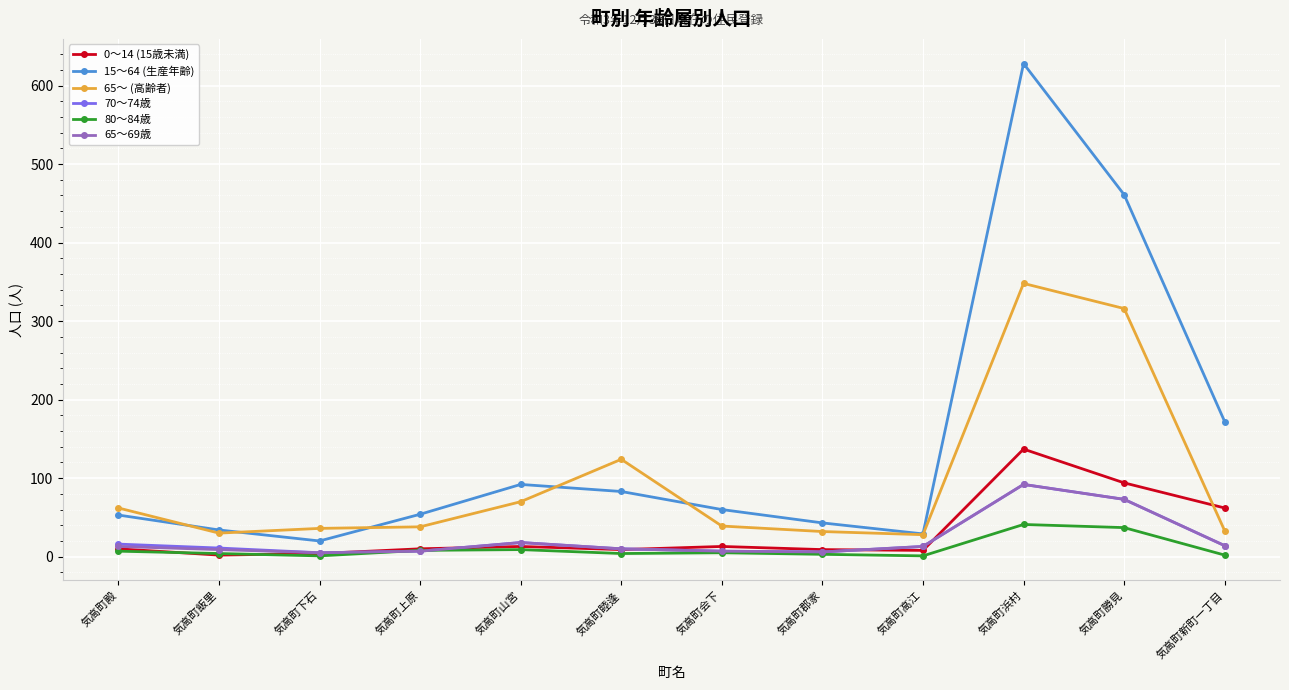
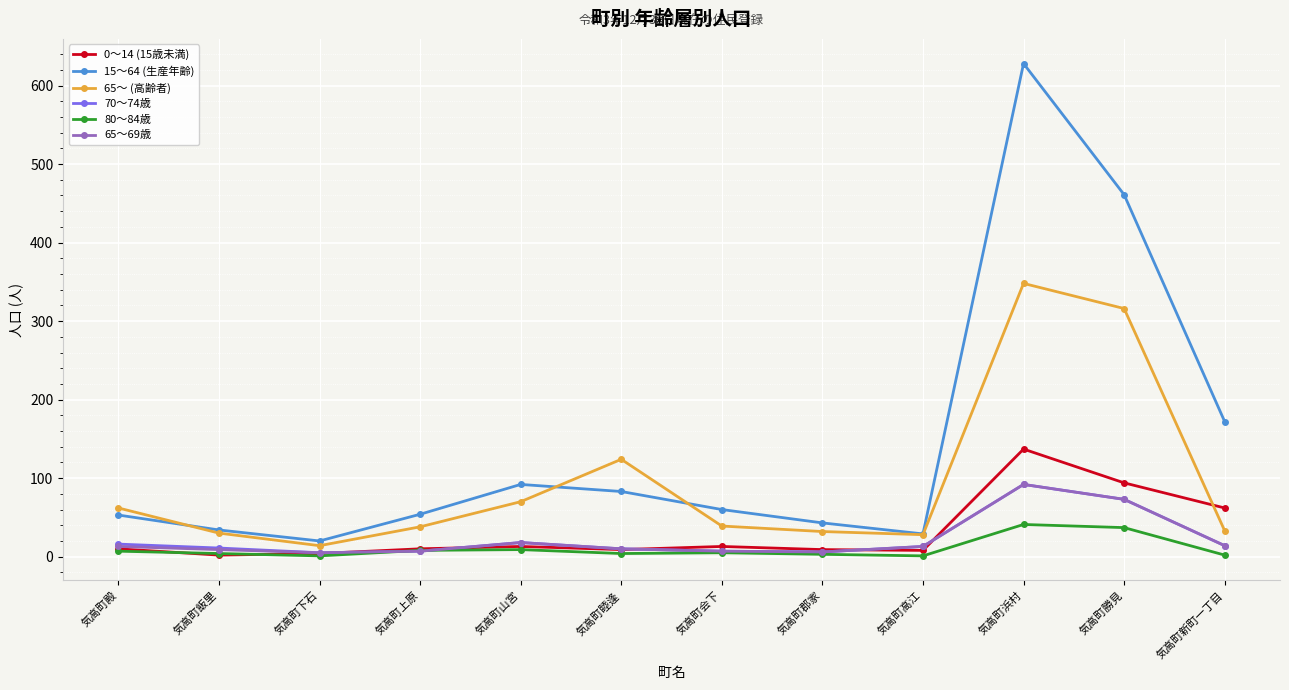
  {
    "0～14 (15歳未満)": {
      "気高町山宮": 10,
      "気高町会下": 10,
      "気高町高江": 10,
      "気高町浜村": 140,
      "気高町勝見": 90,
      "気高町新町一丁目": 60
    },
    "15～64 (生産年齢)": {
      "気高町殿": 50,
      "気高町飯里": 30,
      "気高町下石": 20,
      "気高町上原": 50,
      "気高町山宮": 90,
      "気高町睦逢": 80,
      "気高町会下": 60,
      "気高町郡家": 40,
      "気高町浜村": 630,
      "気高町勝見": 460,
      "気高町新町一丁目": 170
    },
    "65～ (高齢者)": {
      "気高町殿": 60,
      "気高町飯里": 30,
-     "気高町下石": 40,
+     "気高町下石": 10,
      "気高町上原": 40,
      "気高町山宮": 70,
      "気高町睦逢": 120,
      "気高町会下": 40,
      "気高町郡家": 30,
      "気高町浜村": 350,
      "気高町勝見": 320,
      "気高町新町一丁目": 30
    },
    "80～84歳": {
      "気高町山宮": 10,
      "気高町睦逢": 0,
      "気高町高江": 0,
      "気高町浜村": 40,
      "気高町勝見": 40,
      "気高町新町一丁目": 0
    }
  }
